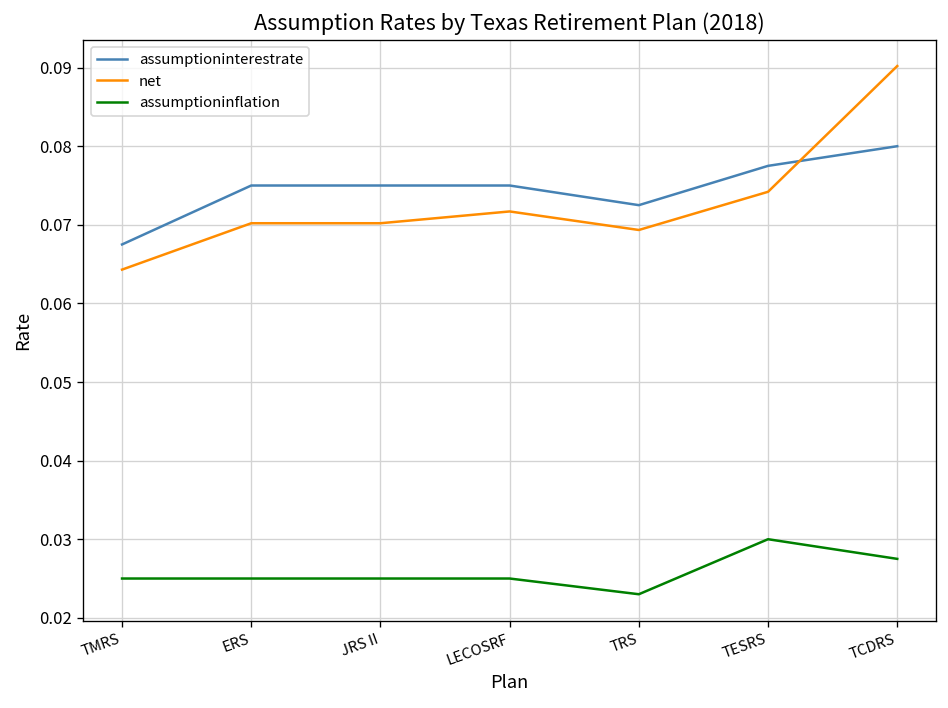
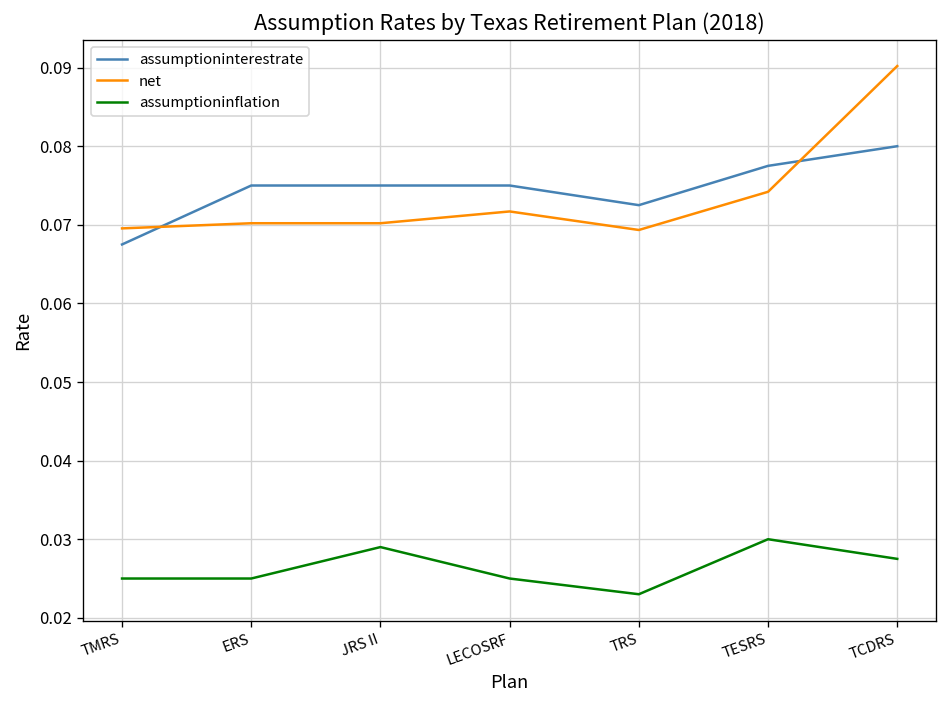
  {
    "assumptioninterestrate": {
      "TMRS": 0.068,
      "ERS": 0.075,
      "JRS II": 0.075,
      "LECOSRF": 0.075,
      "TRS": 0.073,
      "TESRS": 0.078,
      "TCDRS": 0.080
    },
    "net": {
-     "TMRS": 0.064,
+     "TMRS": 0.070,
      "ERS": 0.070,
      "JRS II": 0.070,
      "LECOSRF": 0.072,
      "TRS": 0.069,
      "TESRS": 0.074,
      "TCDRS": 0.090
    },
    "assumptioninflation": {
      "TMRS": 0.025,
      "ERS": 0.025,
-     "JRS II": 0.025,
+     "JRS II": 0.029,
      "LECOSRF": 0.025,
      "TRS": 0.023,
      "TESRS": 0.030,
      "TCDRS": 0.028
    }
  }
